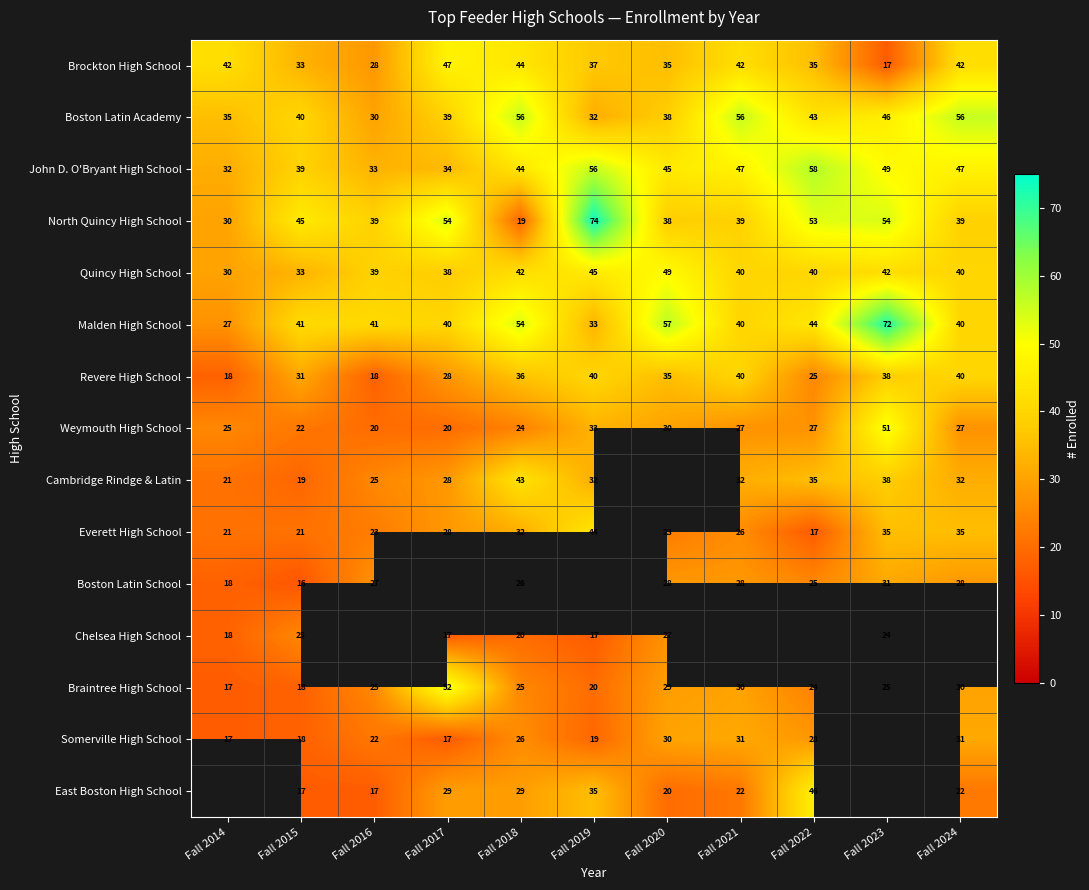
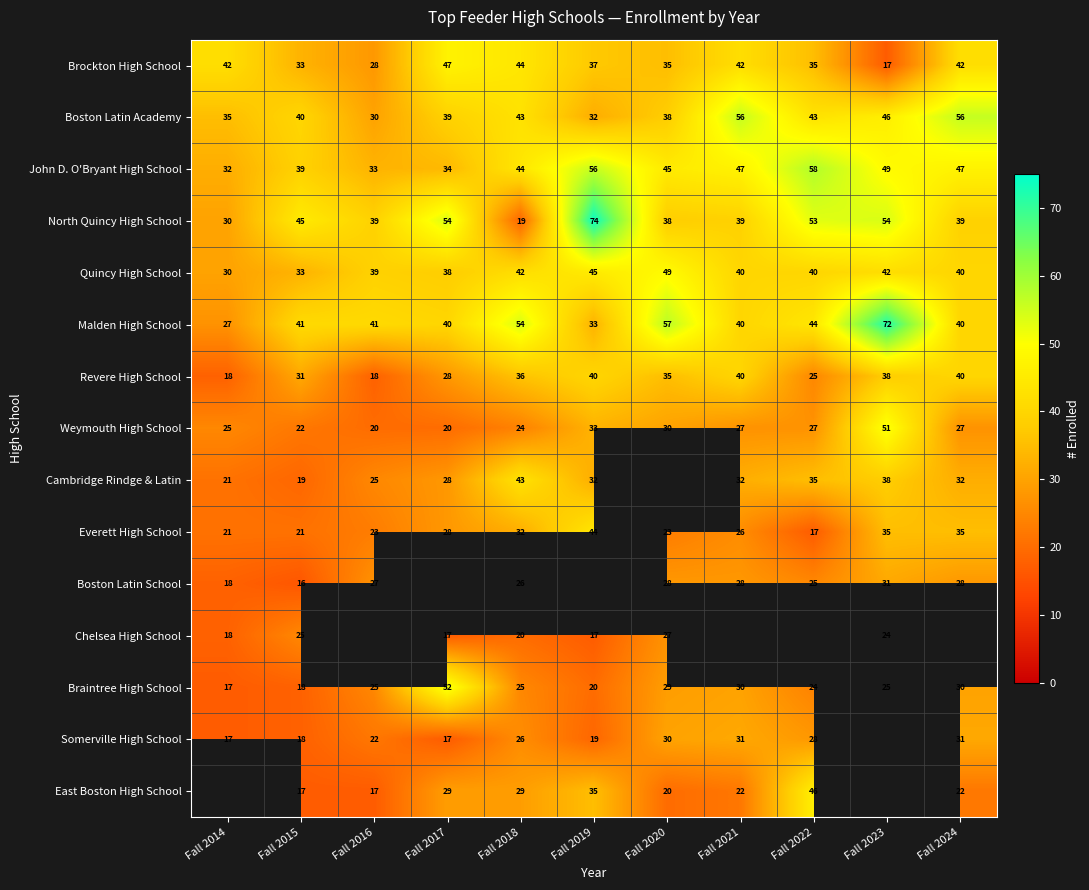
  {
    "Brockton High School": {
      "Fall 2014": 42,
      "Fall 2015": 33,
      "Fall 2016": 28,
      "Fall 2017": 47,
      "Fall 2018": 44,
      "Fall 2019": 37,
      "Fall 2020": 35,
      "Fall 2021": 42,
      "Fall 2022": 35,
      "Fall 2023": 17,
      "Fall 2024": 42
    },
    "Boston Latin Academy": {
      "Fall 2014": 35,
      "Fall 2015": 40,
      "Fall 2016": 30,
      "Fall 2017": 39,
-     "Fall 2018": 56,
+     "Fall 2018": 43,
      "Fall 2019": 32,
      "Fall 2020": 38,
      "Fall 2021": 56,
      "Fall 2022": 43,
      "Fall 2023": 46,
      "Fall 2024": 56
    },
    "John D. O'Bryant High School": {
      "Fall 2014": 32,
      "Fall 2015": 39,
      "Fall 2016": 33,
      "Fall 2017": 34,
      "Fall 2018": 44,
      "Fall 2019": 56,
      "Fall 2020": 45,
      "Fall 2021": 47,
      "Fall 2022": 58,
      "Fall 2023": 49,
      "Fall 2024": 47
    },
    "North Quincy High School": {
      "Fall 2014": 30,
      "Fall 2015": 45,
      "Fall 2016": 39,
      "Fall 2017": 54,
      "Fall 2018": 19,
      "Fall 2019": 74,
      "Fall 2020": 38,
      "Fall 2021": 39,
      "Fall 2022": 53,
      "Fall 2023": 54,
      "Fall 2024": 39
    },
    "Quincy High School": {
      "Fall 2014": 30,
      "Fall 2015": 33,
      "Fall 2016": 39,
      "Fall 2017": 38,
      "Fall 2018": 42,
      "Fall 2019": 45,
      "Fall 2020": 49,
      "Fall 2021": 40,
      "Fall 2022": 40,
      "Fall 2023": 42,
      "Fall 2024": 40
    },
    "Malden High School": {
      "Fall 2014": 27,
      "Fall 2015": 41,
      "Fall 2016": 41,
      "Fall 2017": 40,
      "Fall 2018": 54,
      "Fall 2019": 33,
      "Fall 2020": 57,
      "Fall 2021": 40,
      "Fall 2022": 44,
      "Fall 2023": 72,
      "Fall 2024": 40
    },
    "Revere High School": {
      "Fall 2014": 18,
      "Fall 2015": 31,
      "Fall 2016": 18,
      "Fall 2017": 28,
      "Fall 2018": 36,
      "Fall 2019": 40,
      "Fall 2020": 35,
      "Fall 2021": 40,
      "Fall 2022": 25,
      "Fall 2023": 38,
      "Fall 2024": 40
    },
    "Weymouth High School": {
      "Fall 2014": 25,
      "Fall 2015": 22,
      "Fall 2016": 20,
      "Fall 2017": 20,
      "Fall 2018": 24,
      "Fall 2019": 33,
      "Fall 2021": 27,
      "Fall 2022": 27,
      "Fall 2023": 51,
      "Fall 2024": 27
    },
    "Cambridge Rindge & Latin": {
      "Fall 2014": 21,
      "Fall 2015": 19,
      "Fall 2016": 25,
      "Fall 2017": 28,
      "Fall 2018": 43,
      "Fall 2021": 32,
      "Fall 2022": 35,
      "Fall 2023": 38,
      "Fall 2024": 32
    },
    "Everett High School": {
      "Fall 2014": 21,
      "Fall 2015": 21,
      "Fall 2016": 23,
      "Fall 2021": 26,
      "Fall 2022": 17,
      "Fall 2023": 35,
      "Fall 2024": 35
    },
    "Boston Latin School": {
      "Fall 2014": 18,
      "Fall 2015": 16
    },
    "Chelsea High School": {
      "Fall 2014": 18,
      "Fall 2018": 20,
      "Fall 2019": 17
    },
    "Braintree High School": {
      "Fall 2014": 17,
      "Fall 2015": 18,
      "Fall 2016": 25,
      "Fall 2017": 52,
      "Fall 2018": 25,
      "Fall 2019": 20,
      "Fall 2020": 29,
      "Fall 2021": 30
    },
    "Somerville High School": {
      "Fall 2015": 18,
      "Fall 2016": 22,
      "Fall 2017": 17,
      "Fall 2018": 26,
      "Fall 2019": 19,
      "Fall 2020": 30,
      "Fall 2021": 31,
      "Fall 2022": 28,
      "Fall 2024": 31
    },
    "East Boston High School": {
      "Fall 2015": 17,
      "Fall 2016": 17,
      "Fall 2017": 29,
      "Fall 2018": 29,
      "Fall 2019": 35,
      "Fall 2020": 20,
      "Fall 2021": 22,
      "Fall 2022": 46,
      "Fall 2024": 22
    }
  }
